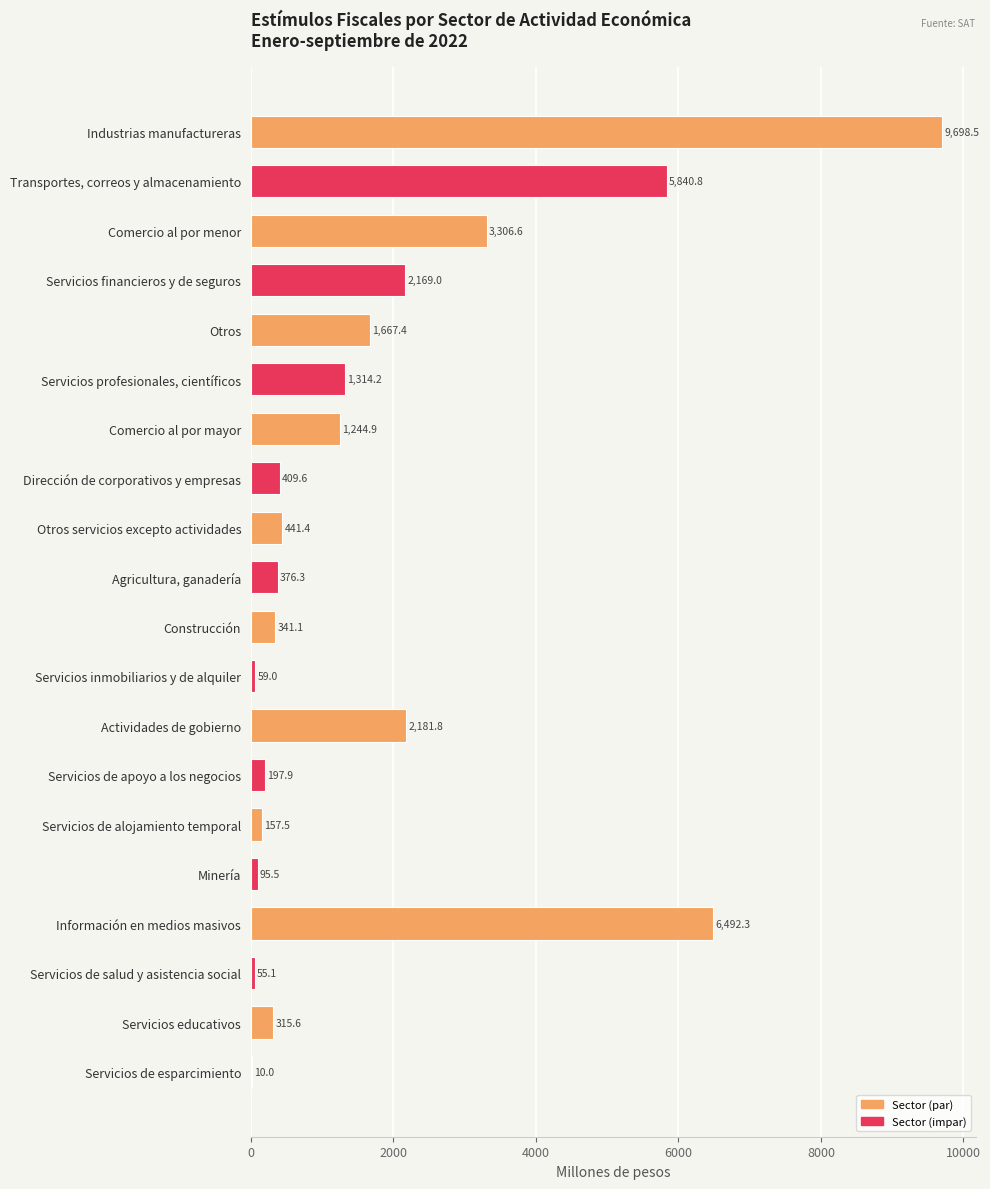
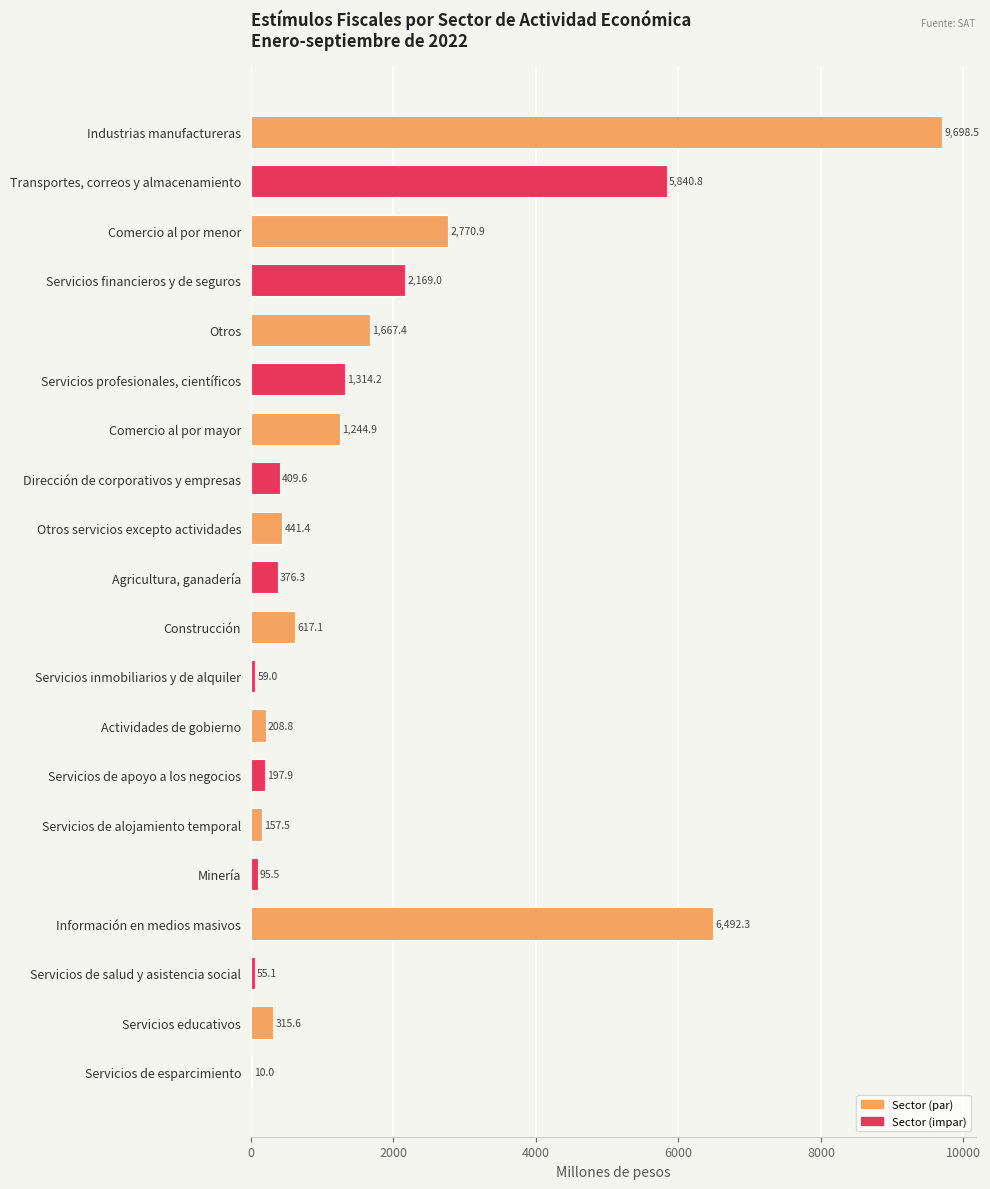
  {
    "Industrias manufactureras": "9,698.5",
    "Transportes, correos y almacenamiento": "5,840.8",
-   "Comercio al por menor": "3,306.6",
+   "Comercio al por menor": "2,770.9",
    "Servicios financieros y de seguros": "2,169.0",
    "Otros": "1,667.4",
    "Servicios profesionales, científicos": "1,314.2",
    "Comercio al por mayor": "1,244.9",
    "Dirección de corporativos y empresas": "409.6",
    "Otros servicios excepto actividades": "441.4",
    "Agricultura, ganadería": "376.3",
-   "Construcción": "341.1",
+   "Construcción": "617.1",
    "Servicios inmobiliarios y de alquiler": "59.0",
-   "Actividades de gobierno": "2,181.8",
+   "Actividades de gobierno": "208.8",
    "Servicios de apoyo a los negocios": "197.9",
    "Servicios de alojamiento temporal": "157.5",
    "Minería": "95.5",
    "Información en medios masivos": "6,492.3",
    "Servicios de salud y asistencia social": "55.1",
    "Servicios educativos": "315.6",
    "Servicios de esparcimiento": "10.0"
  }
